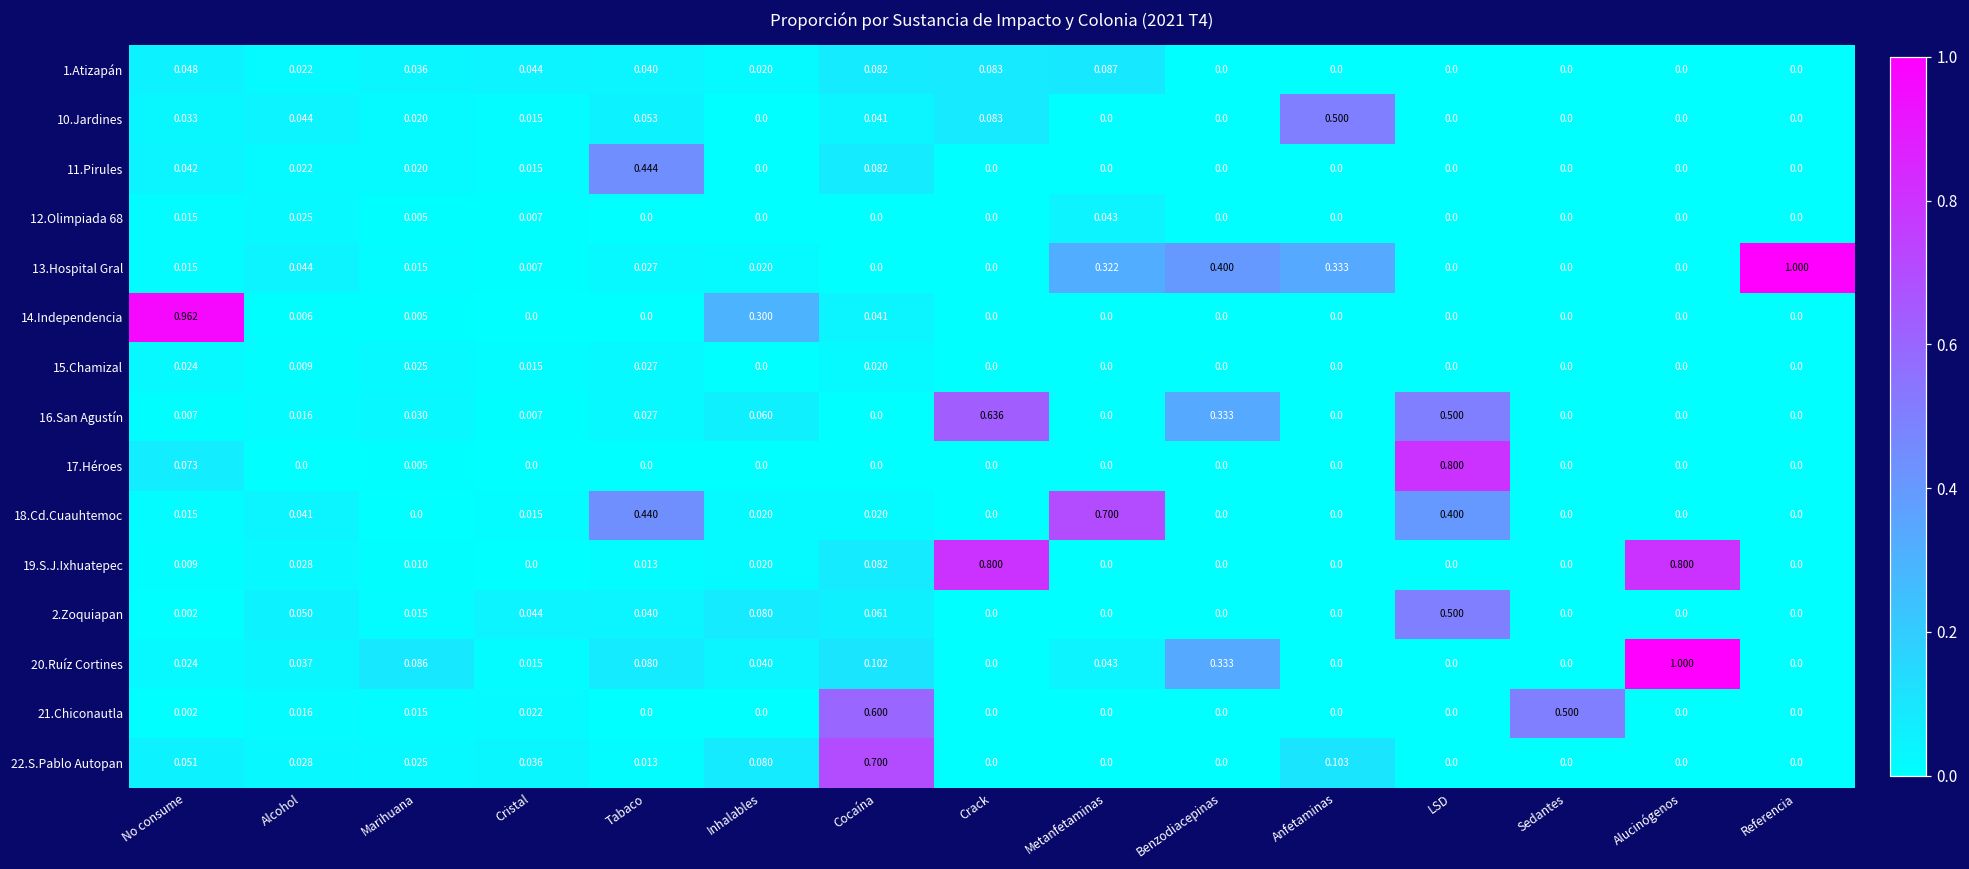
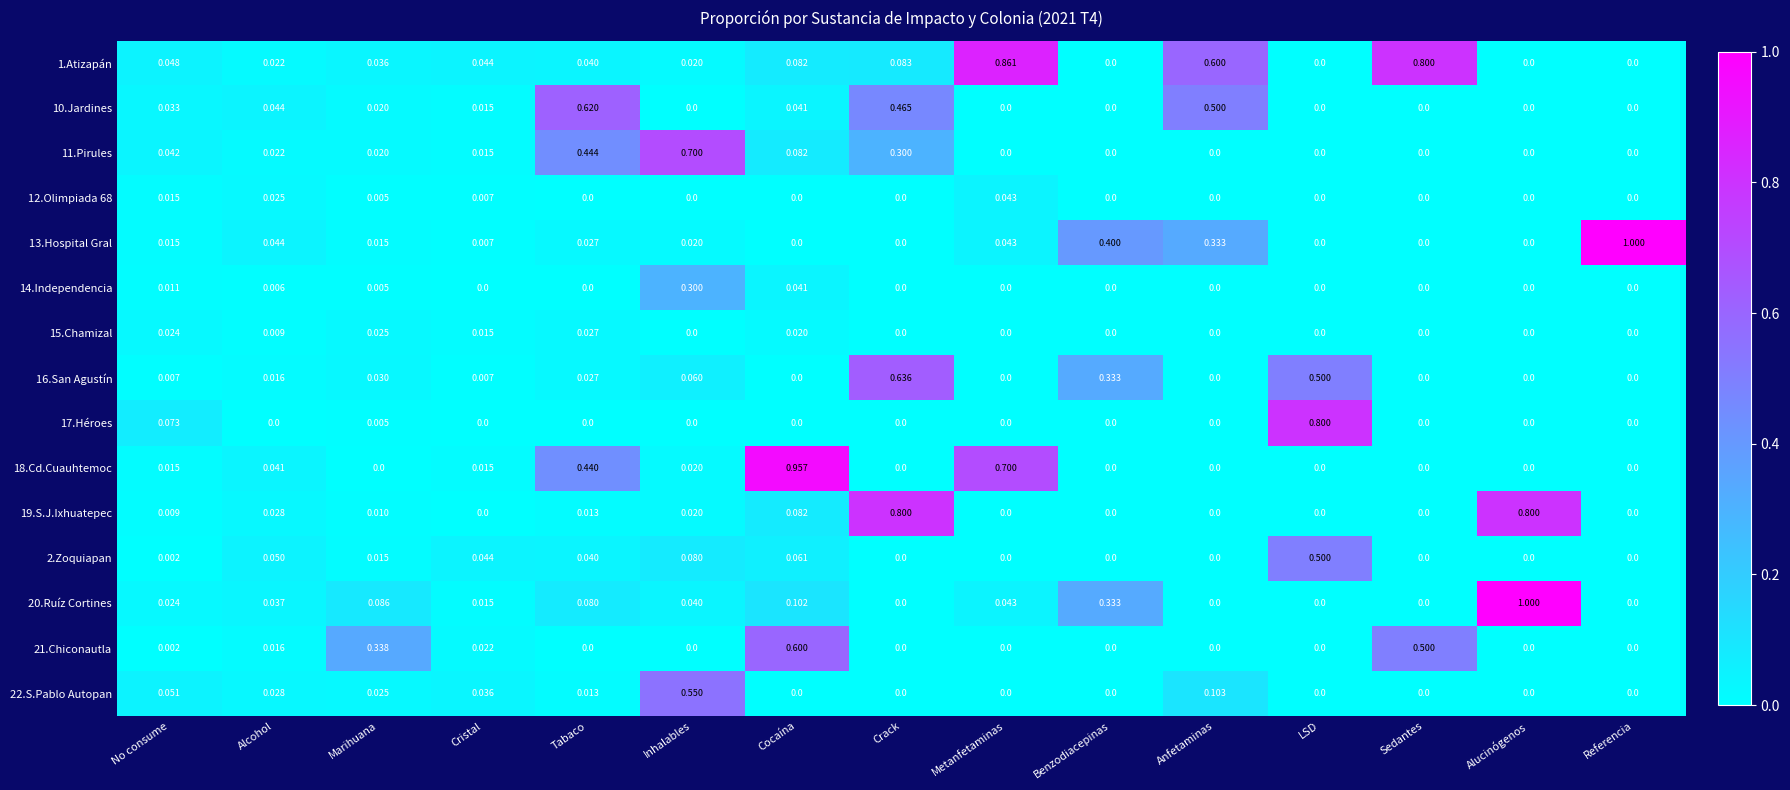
  {
    "1.Atizapán": {
      "No consume": 0.048,
      "Alcohol": 0.022,
      "Marihuana": 0.036,
      "Cristal": 0.044,
      "Tabaco": 0.040,
      "Inhalables": 0.020,
      "Cocaína": 0.082,
      "Crack": 0.083,
-     "Metanfetaminas": 0.087,
+     "Metanfetaminas": 0.861,
      "Benzodiacepinas": 0.0,
-     "Anfetaminas": 0.0,
+     "Anfetaminas": 0.600,
      "LSD": 0.0,
-     "Sedantes": 0.0,
+     "Sedantes": 0.800,
      "Alucinógenos": 0.0,
      "Referencia": 0.0
    },
    "10.Jardines": {
      "No consume": 0.033,
      "Alcohol": 0.044,
      "Marihuana": 0.020,
      "Cristal": 0.015,
-     "Tabaco": 0.053,
+     "Tabaco": 0.620,
      "Inhalables": 0.0,
      "Cocaína": 0.041,
-     "Crack": 0.083,
+     "Crack": 0.465,
      "Metanfetaminas": 0.0,
      "Benzodiacepinas": 0.0,
      "Anfetaminas": 0.500,
      "LSD": 0.0,
      "Sedantes": 0.0,
      "Alucinógenos": 0.0,
      "Referencia": 0.0
    },
    "11.Pirules": {
      "No consume": 0.042,
      "Alcohol": 0.022,
      "Marihuana": 0.020,
      "Cristal": 0.015,
      "Tabaco": 0.444,
-     "Inhalables": 0.0,
+     "Inhalables": 0.700,
      "Cocaína": 0.082,
-     "Crack": 0.0,
+     "Crack": 0.300,
      "Metanfetaminas": 0.0,
      "Benzodiacepinas": 0.0,
      "Anfetaminas": 0.0,
      "LSD": 0.0,
      "Sedantes": 0.0,
      "Alucinógenos": 0.0,
      "Referencia": 0.0
    },
    "13.Hospital Gral": {
      "No consume": 0.015,
      "Alcohol": 0.044,
      "Marihuana": 0.015,
      "Cristal": 0.007,
      "Tabaco": 0.027,
      "Inhalables": 0.020,
      "Cocaína": 0.0,
      "Crack": 0.0,
-     "Metanfetaminas": 0.322,
+     "Metanfetaminas": 0.043,
      "Benzodiacepinas": 0.400,
      "Anfetaminas": 0.333,
      "LSD": 0.0,
      "Sedantes": 0.0,
      "Alucinógenos": 0.0,
      "Referencia": 1.000
    },
    "14.Independencia": {
-     "No consume": 0.962,
+     "No consume": 0.011,
      "Alcohol": 0.006,
      "Marihuana": 0.005,
      "Cristal": 0.0,
      "Tabaco": 0.0,
      "Inhalables": 0.300,
      "Cocaína": 0.041,
      "Crack": 0.0,
      "Metanfetaminas": 0.0,
      "Benzodiacepinas": 0.0,
      "Anfetaminas": 0.0,
      "LSD": 0.0,
      "Sedantes": 0.0,
      "Alucinógenos": 0.0,
      "Referencia": 0.0
    },
    "18.Cd.Cuauhtemoc": {
      "No consume": 0.015,
      "Alcohol": 0.041,
      "Marihuana": 0.0,
      "Cristal": 0.015,
      "Tabaco": 0.440,
      "Inhalables": 0.020,
-     "Cocaína": 0.020,
+     "Cocaína": 0.957,
      "Crack": 0.0,
      "Metanfetaminas": 0.700,
      "Benzodiacepinas": 0.0,
      "Anfetaminas": 0.0,
-     "LSD": 0.400,
+     "LSD": 0.0,
      "Sedantes": 0.0,
      "Alucinógenos": 0.0,
      "Referencia": 0.0
    },
    "21.Chiconautla": {
      "No consume": 0.002,
      "Alcohol": 0.016,
-     "Marihuana": 0.015,
+     "Marihuana": 0.338,
      "Cristal": 0.022,
      "Tabaco": 0.0,
      "Inhalables": 0.0,
      "Cocaína": 0.600,
      "Crack": 0.0,
      "Metanfetaminas": 0.0,
      "Benzodiacepinas": 0.0,
      "Anfetaminas": 0.0,
      "LSD": 0.0,
      "Sedantes": 0.500,
      "Alucinógenos": 0.0,
      "Referencia": 0.0
    },
    "22.S.Pablo Autopan": {
      "No consume": 0.051,
      "Alcohol": 0.028,
      "Marihuana": 0.025,
      "Cristal": 0.036,
      "Tabaco": 0.013,
-     "Inhalables": 0.080,
-     "Cocaína": 0.700,
+     "Inhalables": 0.550,
+     "Cocaína": 0.0,
      "Crack": 0.0,
      "Metanfetaminas": 0.0,
      "Benzodiacepinas": 0.0,
      "Anfetaminas": 0.103,
      "LSD": 0.0,
      "Sedantes": 0.0,
      "Alucinógenos": 0.0,
      "Referencia": 0.0
    }
  }
